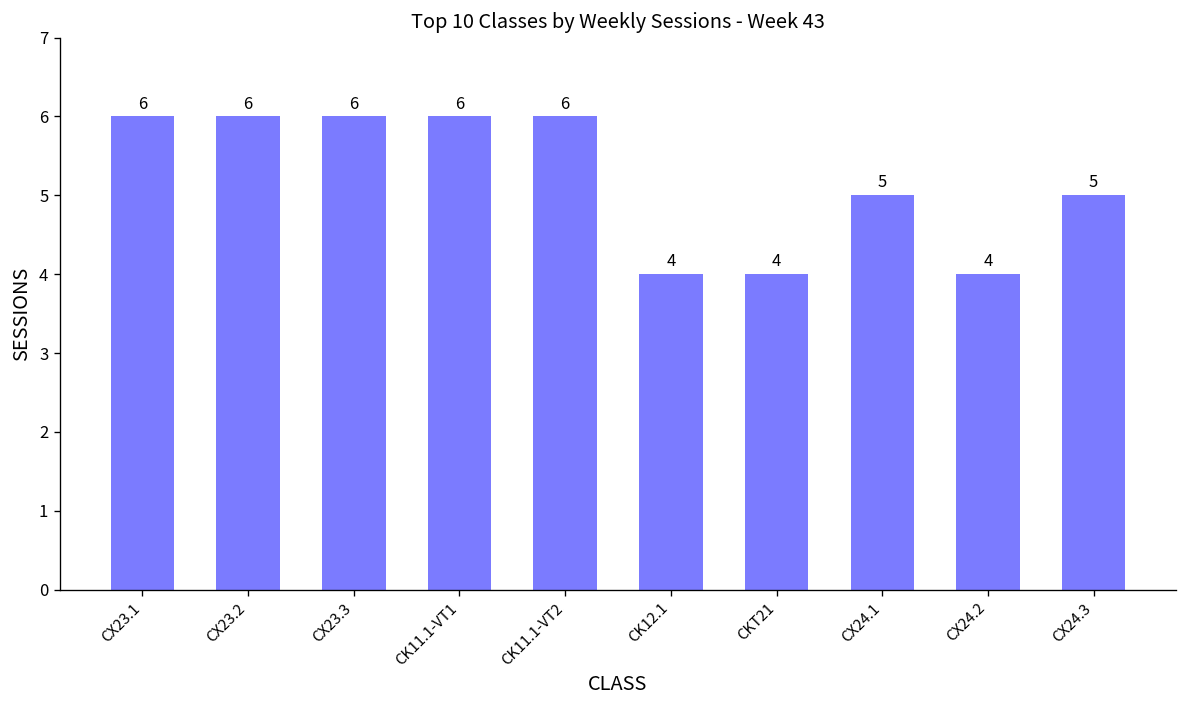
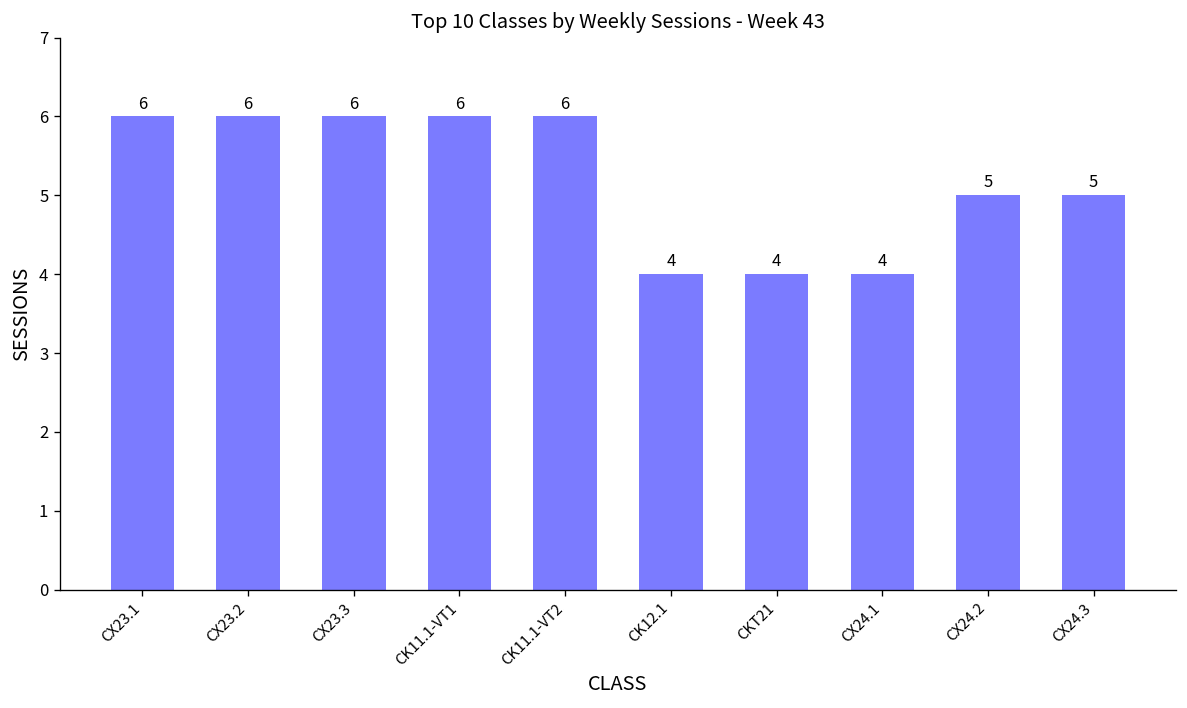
  {
    "CX23.1": 6,
    "CX23.2": 6,
    "CX23.3": 6,
    "CK11.1-VT1": 6,
    "CK11.1-VT2": 6,
    "CK12.1": 4,
    "CKT21": 4,
-   "CX24.1": 5,
-   "CX24.2": 4,
+   "CX24.1": 4,
+   "CX24.2": 5,
    "CX24.3": 5
  }
